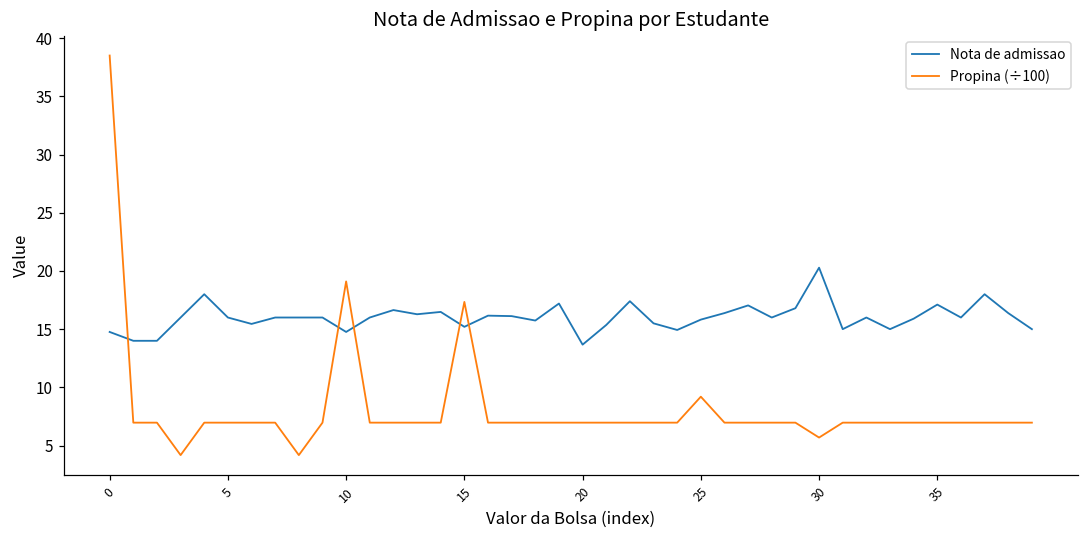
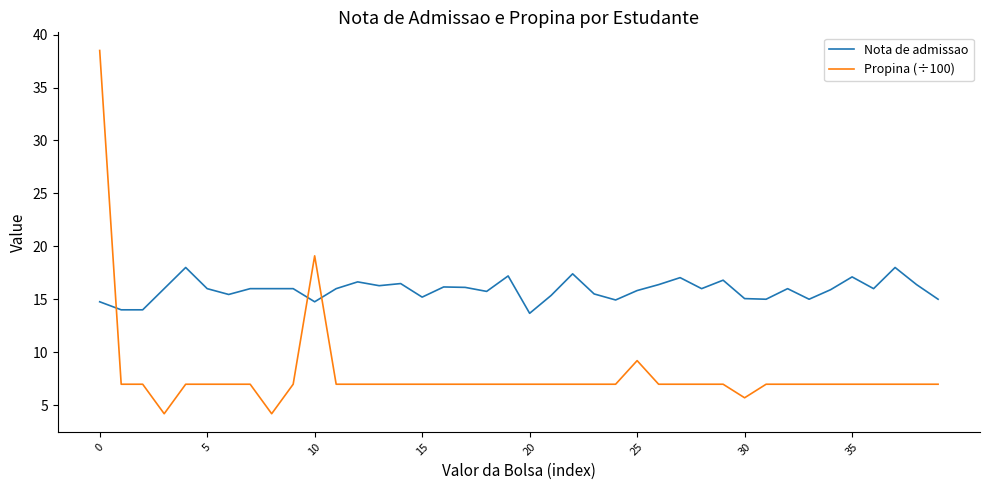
  {
    "Nota de admissao": {
      "0": 14.8,
      "5": 16.0,
      "10": 14.8,
      "15": 15.2,
      "20": 13.7,
      "25": 15.8,
-     "30": 20.3,
+     "30": 15.1,
      "35": 17.1
    },
    "Propina (÷100)": {
      "0": 38.5,
      "5": 7.0,
      "10": 19.1,
-     "15": 17.3,
+     "15": 7.0,
      "20": 7.0,
      "25": 9.2,
      "30": 5.7,
      "35": 7.0
    }
  }
